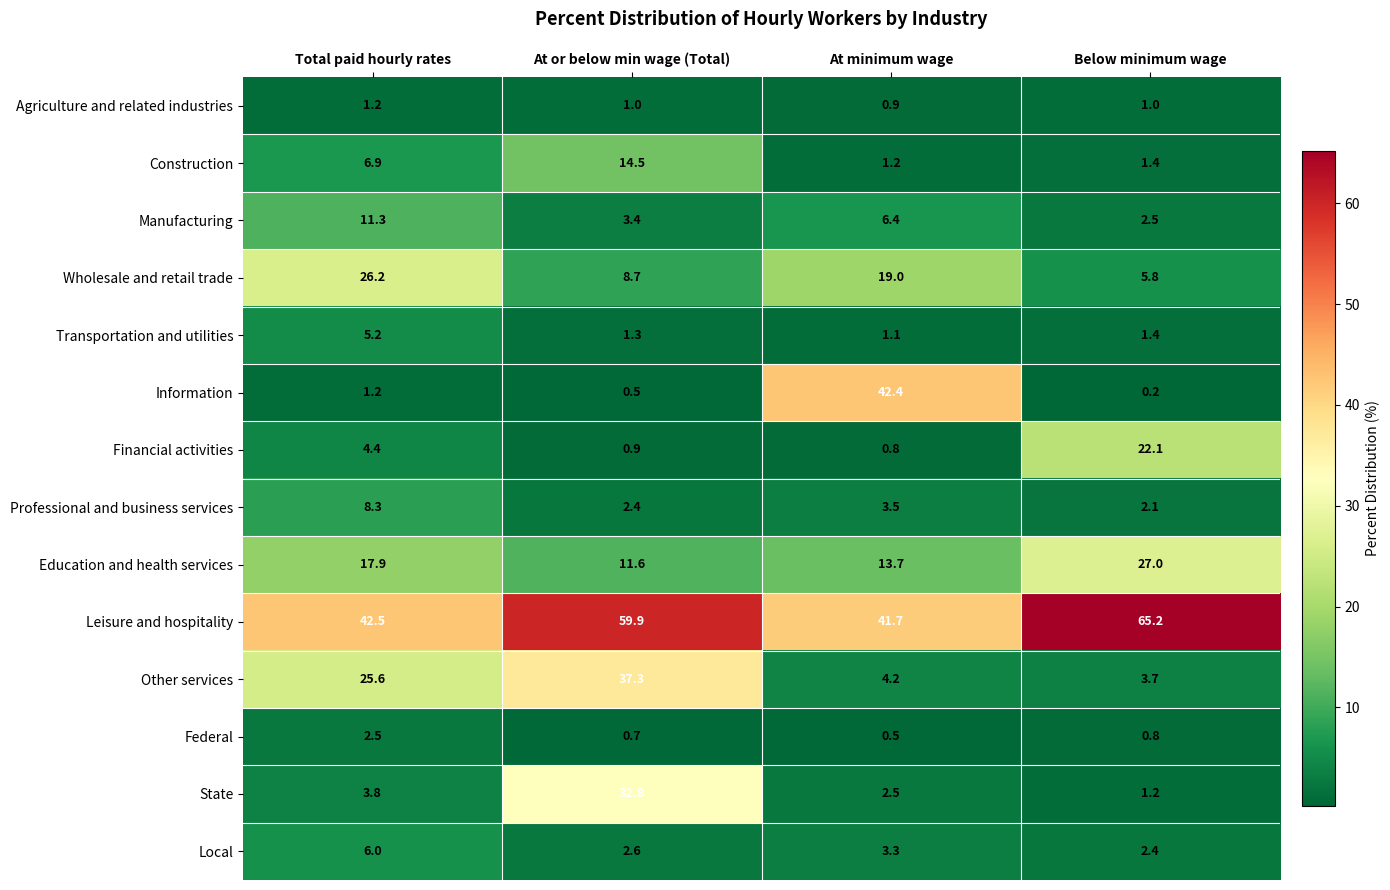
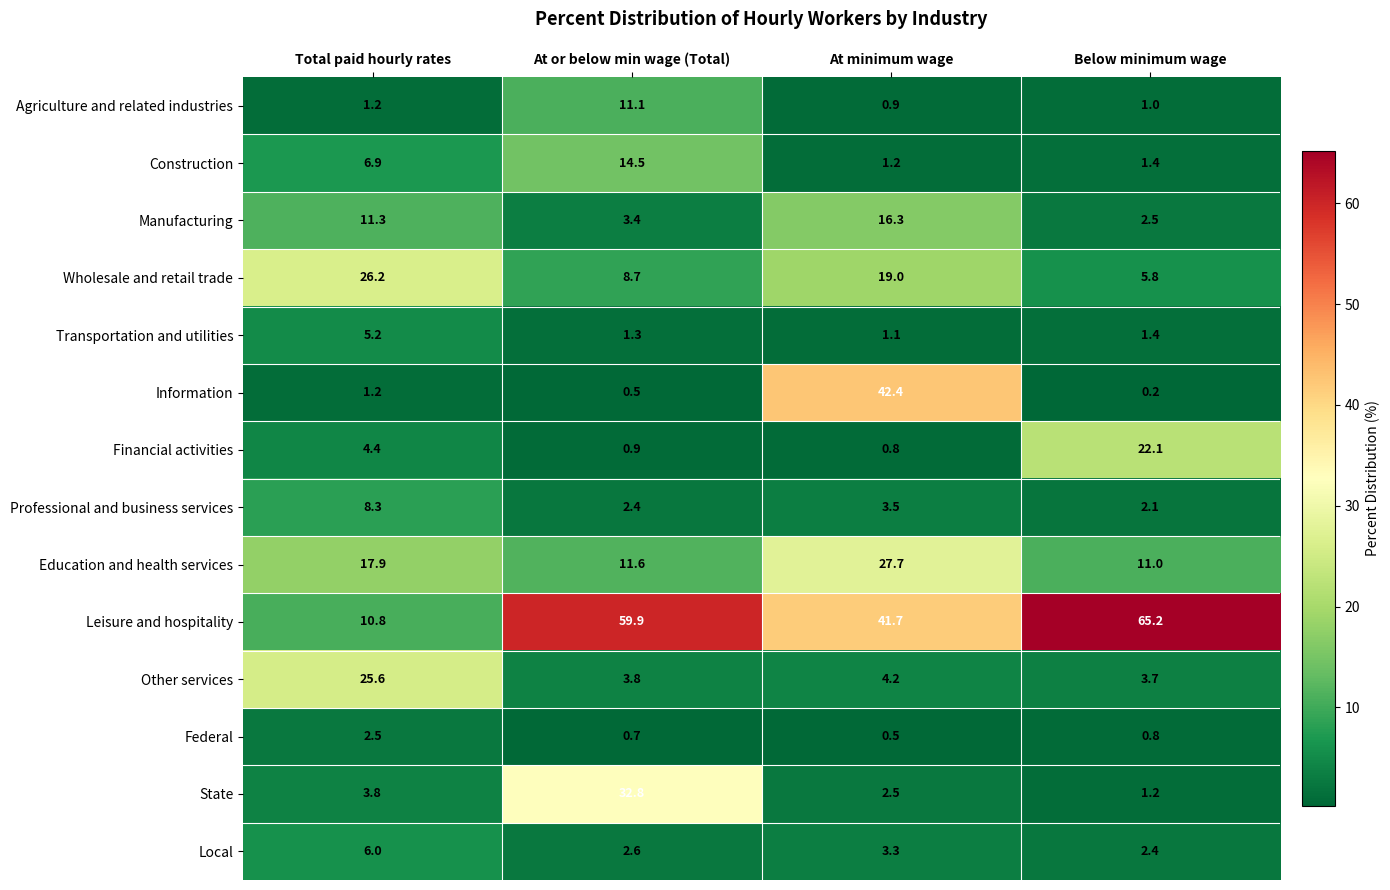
  {
    "Agriculture and related industries": {
      "Total paid hourly rates": 1.2,
-     "At or below min wage (Total)": 1.0,
+     "At or below min wage (Total)": 11.1,
      "At minimum wage": 0.9,
      "Below minimum wage": 1.0
    },
    "Construction": {
      "Total paid hourly rates": 6.9,
      "At or below min wage (Total)": 14.5,
      "At minimum wage": 1.2,
      "Below minimum wage": 1.4
    },
    "Manufacturing": {
      "Total paid hourly rates": 11.3,
      "At or below min wage (Total)": 3.4,
-     "At minimum wage": 6.4,
+     "At minimum wage": 16.3,
      "Below minimum wage": 2.5
    },
    "Wholesale and retail trade": {
      "Total paid hourly rates": 26.2,
      "At or below min wage (Total)": 8.7,
      "At minimum wage": 19.0,
      "Below minimum wage": 5.8
    },
    "Transportation and utilities": {
      "Total paid hourly rates": 5.2,
      "At or below min wage (Total)": 1.3,
      "At minimum wage": 1.1,
      "Below minimum wage": 1.4
    },
    "Information": {
      "Total paid hourly rates": 1.2,
      "At or below min wage (Total)": 0.5,
      "At minimum wage": 42.4,
      "Below minimum wage": 0.2
    },
    "Financial activities": {
      "Total paid hourly rates": 4.4,
      "At or below min wage (Total)": 0.9,
      "At minimum wage": 0.8,
      "Below minimum wage": 22.1
    },
    "Professional and business services": {
      "Total paid hourly rates": 8.3,
      "At or below min wage (Total)": 2.4,
      "At minimum wage": 3.5,
      "Below minimum wage": 2.1
    },
    "Education and health services": {
      "Total paid hourly rates": 17.9,
      "At or below min wage (Total)": 11.6,
-     "At minimum wage": 13.7,
-     "Below minimum wage": 27.0
+     "At minimum wage": 27.7,
+     "Below minimum wage": 11.0
    },
    "Leisure and hospitality": {
-     "Total paid hourly rates": 42.5,
+     "Total paid hourly rates": 10.8,
      "At or below min wage (Total)": 59.9,
      "At minimum wage": 41.7,
      "Below minimum wage": 65.2
    },
    "Other services": {
      "Total paid hourly rates": 25.6,
-     "At or below min wage (Total)": 37.3,
+     "At or below min wage (Total)": 3.8,
      "At minimum wage": 4.2,
      "Below minimum wage": 3.7
    },
    "Federal": {
      "Total paid hourly rates": 2.5,
      "At or below min wage (Total)": 0.7,
      "At minimum wage": 0.5,
      "Below minimum wage": 0.8
    },
    "State": {
      "Total paid hourly rates": 3.8,
      "At or below min wage (Total)": 32.8,
      "At minimum wage": 2.5,
      "Below minimum wage": 1.2
    },
    "Local": {
      "Total paid hourly rates": 6.0,
      "At or below min wage (Total)": 2.6,
      "At minimum wage": 3.3,
      "Below minimum wage": 2.4
    }
  }
